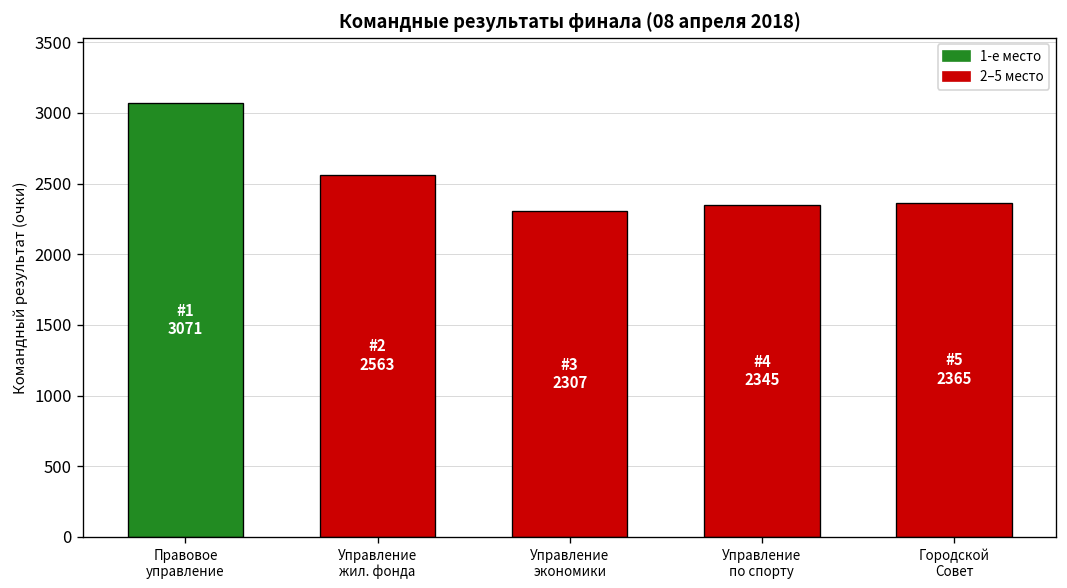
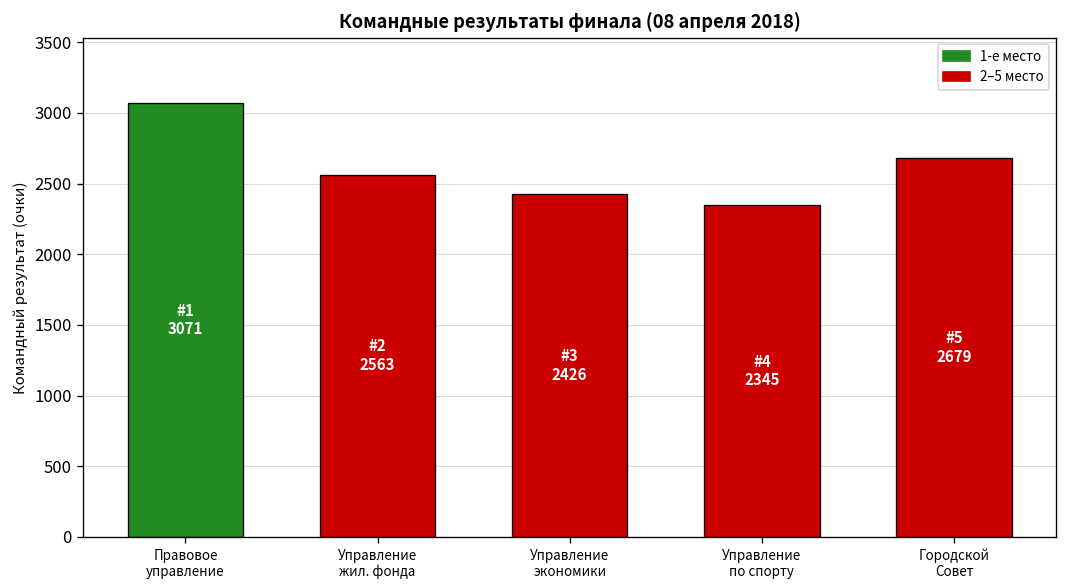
  {
    "Правовое управление": 3071,
    "Управление жил. фонда": 2563,
-   "Управление экономики": 2307,
+   "Управление экономики": 2426,
    "Управление по спорту": 2345,
-   "Городской Совет": 2365
+   "Городской Совет": 2679
  }
